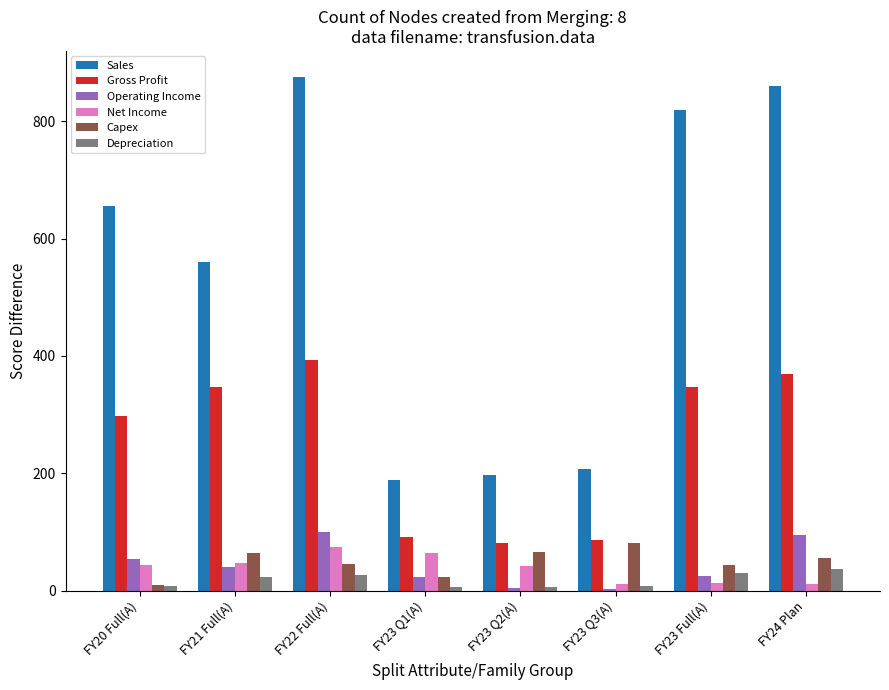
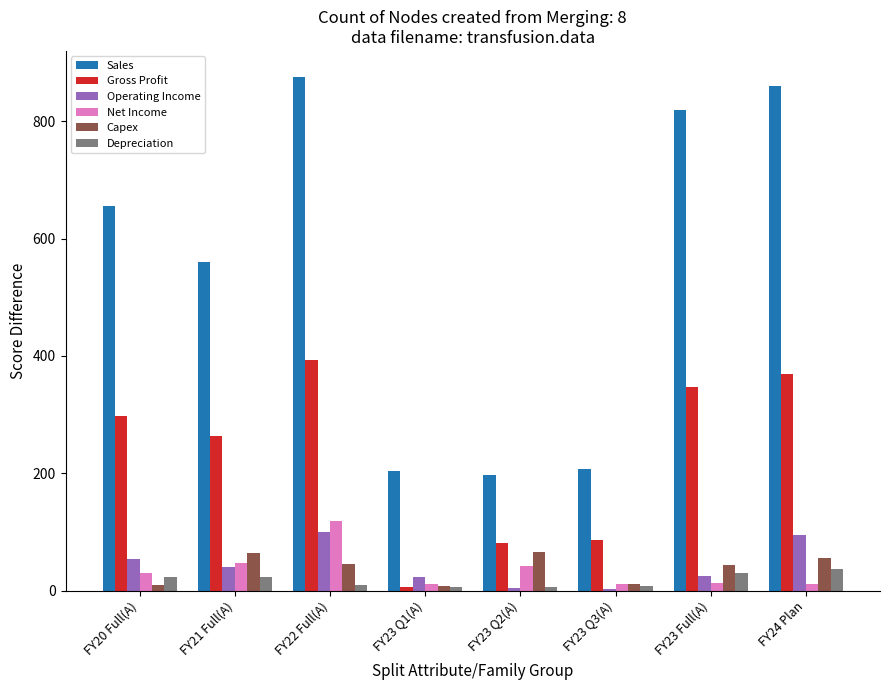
  {
    "Sales": {
      "FY20 Full(A)": 660,
      "FY21 Full(A)": 560,
      "FY22 Full(A)": 880,
-     "FY23 Q1(A)": 190,
+     "FY23 Q1(A)": 200,
      "FY23 Q2(A)": 200,
      "FY23 Q3(A)": 210,
      "FY23 Full(A)": 820,
      "FY24 Plan": 860
    },
    "Gross Profit": {
      "FY20 Full(A)": 300,
-     "FY21 Full(A)": 350,
+     "FY21 Full(A)": 260,
      "FY22 Full(A)": 390,
-     "FY23 Q1(A)": 90,
+     "FY23 Q1(A)": 10,
      "FY23 Q2(A)": 80,
      "FY23 Q3(A)": 90,
      "FY23 Full(A)": 350,
      "FY24 Plan": 370
    },
    "Operating Income": {
      "FY20 Full(A)": 50,
      "FY21 Full(A)": 40,
      "FY22 Full(A)": 100,
      "FY23 Q1(A)": 20,
      "FY23 Q2(A)": 10,
      "FY23 Full(A)": 30,
      "FY24 Plan": 90
    },
    "Net Income": {
-     "FY20 Full(A)": 40,
+     "FY20 Full(A)": 30,
      "FY21 Full(A)": 50,
-     "FY22 Full(A)": 70,
-     "FY23 Q1(A)": 60,
+     "FY22 Full(A)": 120,
+     "FY23 Q1(A)": 10,
      "FY23 Q2(A)": 40,
      "FY23 Q3(A)": 10,
      "FY23 Full(A)": 10,
      "FY24 Plan": 10
    },
    "Capex": {
      "FY20 Full(A)": 10,
      "FY21 Full(A)": 60,
      "FY22 Full(A)": 50,
-     "FY23 Q1(A)": 20,
+     "FY23 Q1(A)": 10,
      "FY23 Q2(A)": 70,
-     "FY23 Q3(A)": 80,
+     "FY23 Q3(A)": 10,
      "FY23 Full(A)": 40,
      "FY24 Plan": 60
    },
    "Depreciation": {
-     "FY20 Full(A)": 10,
+     "FY20 Full(A)": 20,
      "FY21 Full(A)": 20,
-     "FY22 Full(A)": 30,
+     "FY22 Full(A)": 10,
      "FY23 Q1(A)": 10,
      "FY23 Q2(A)": 10,
      "FY23 Q3(A)": 10,
      "FY23 Full(A)": 30,
      "FY24 Plan": 40
    }
  }
